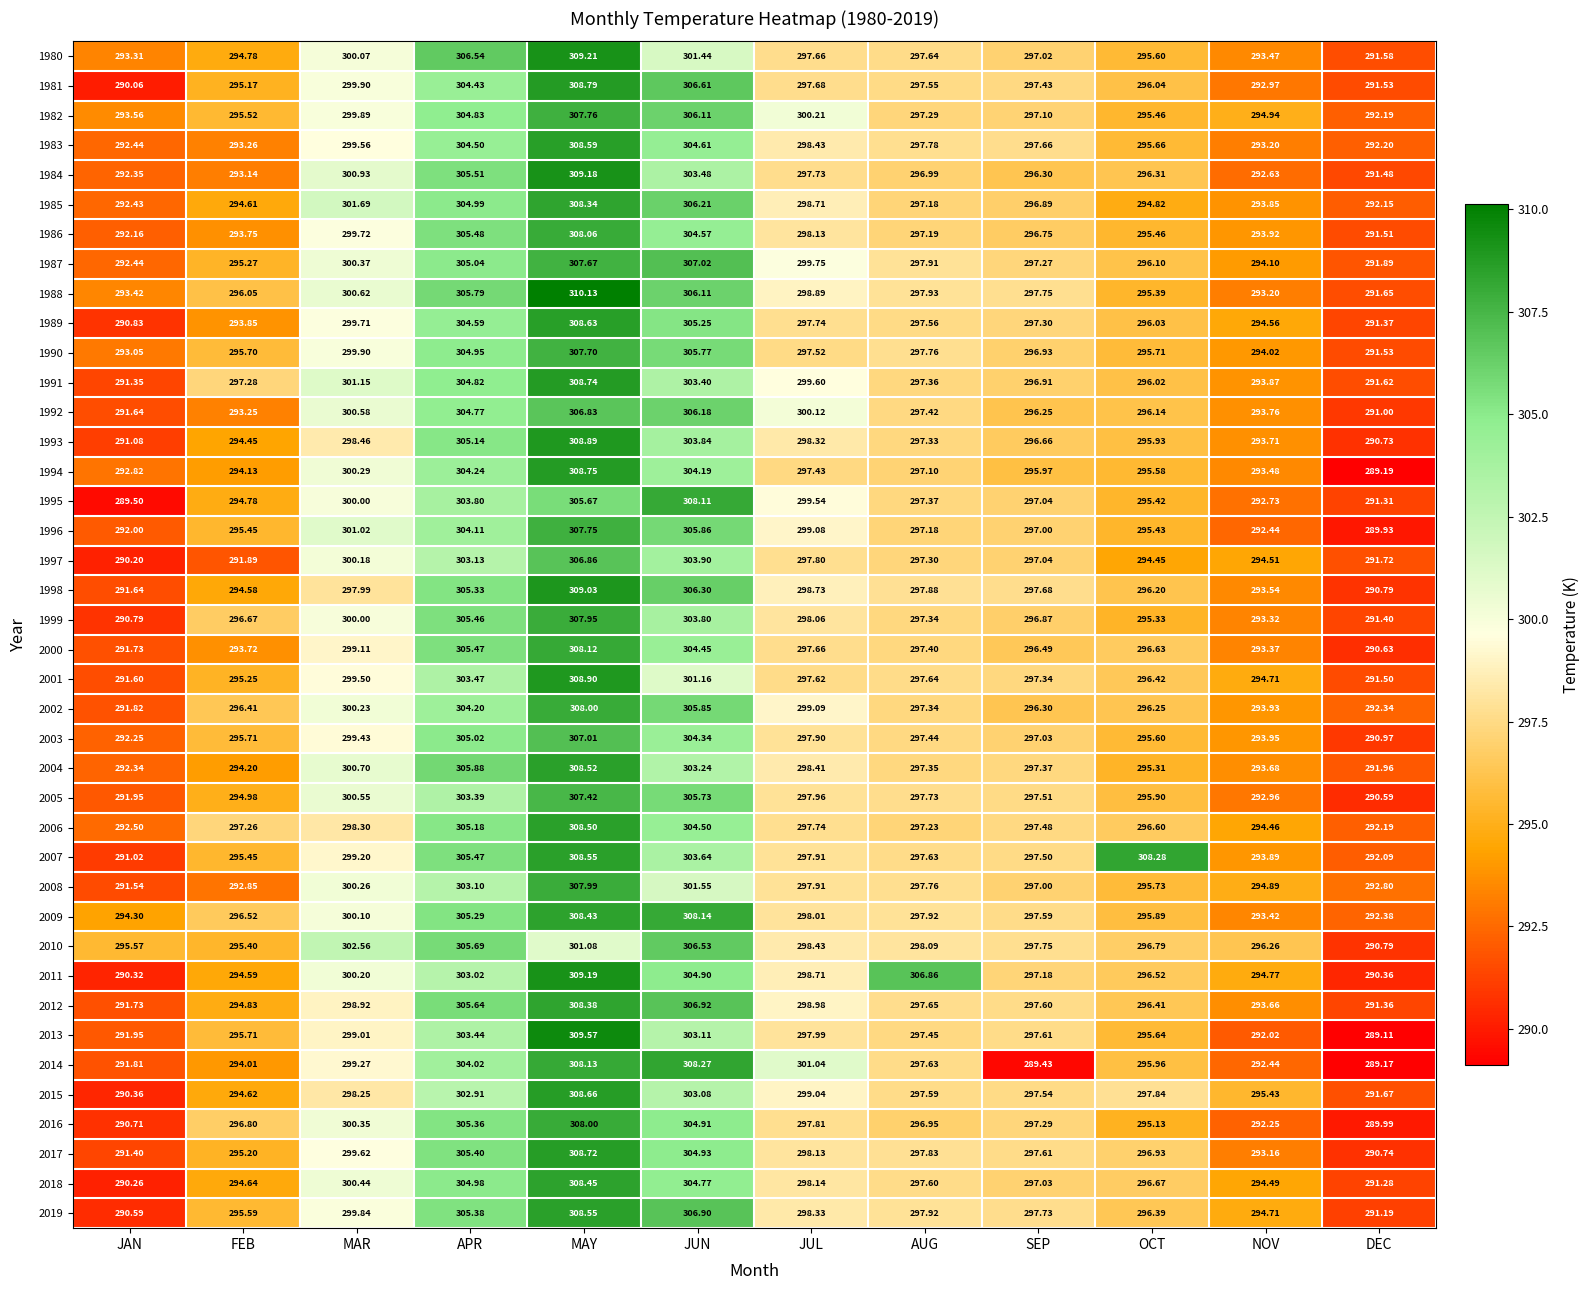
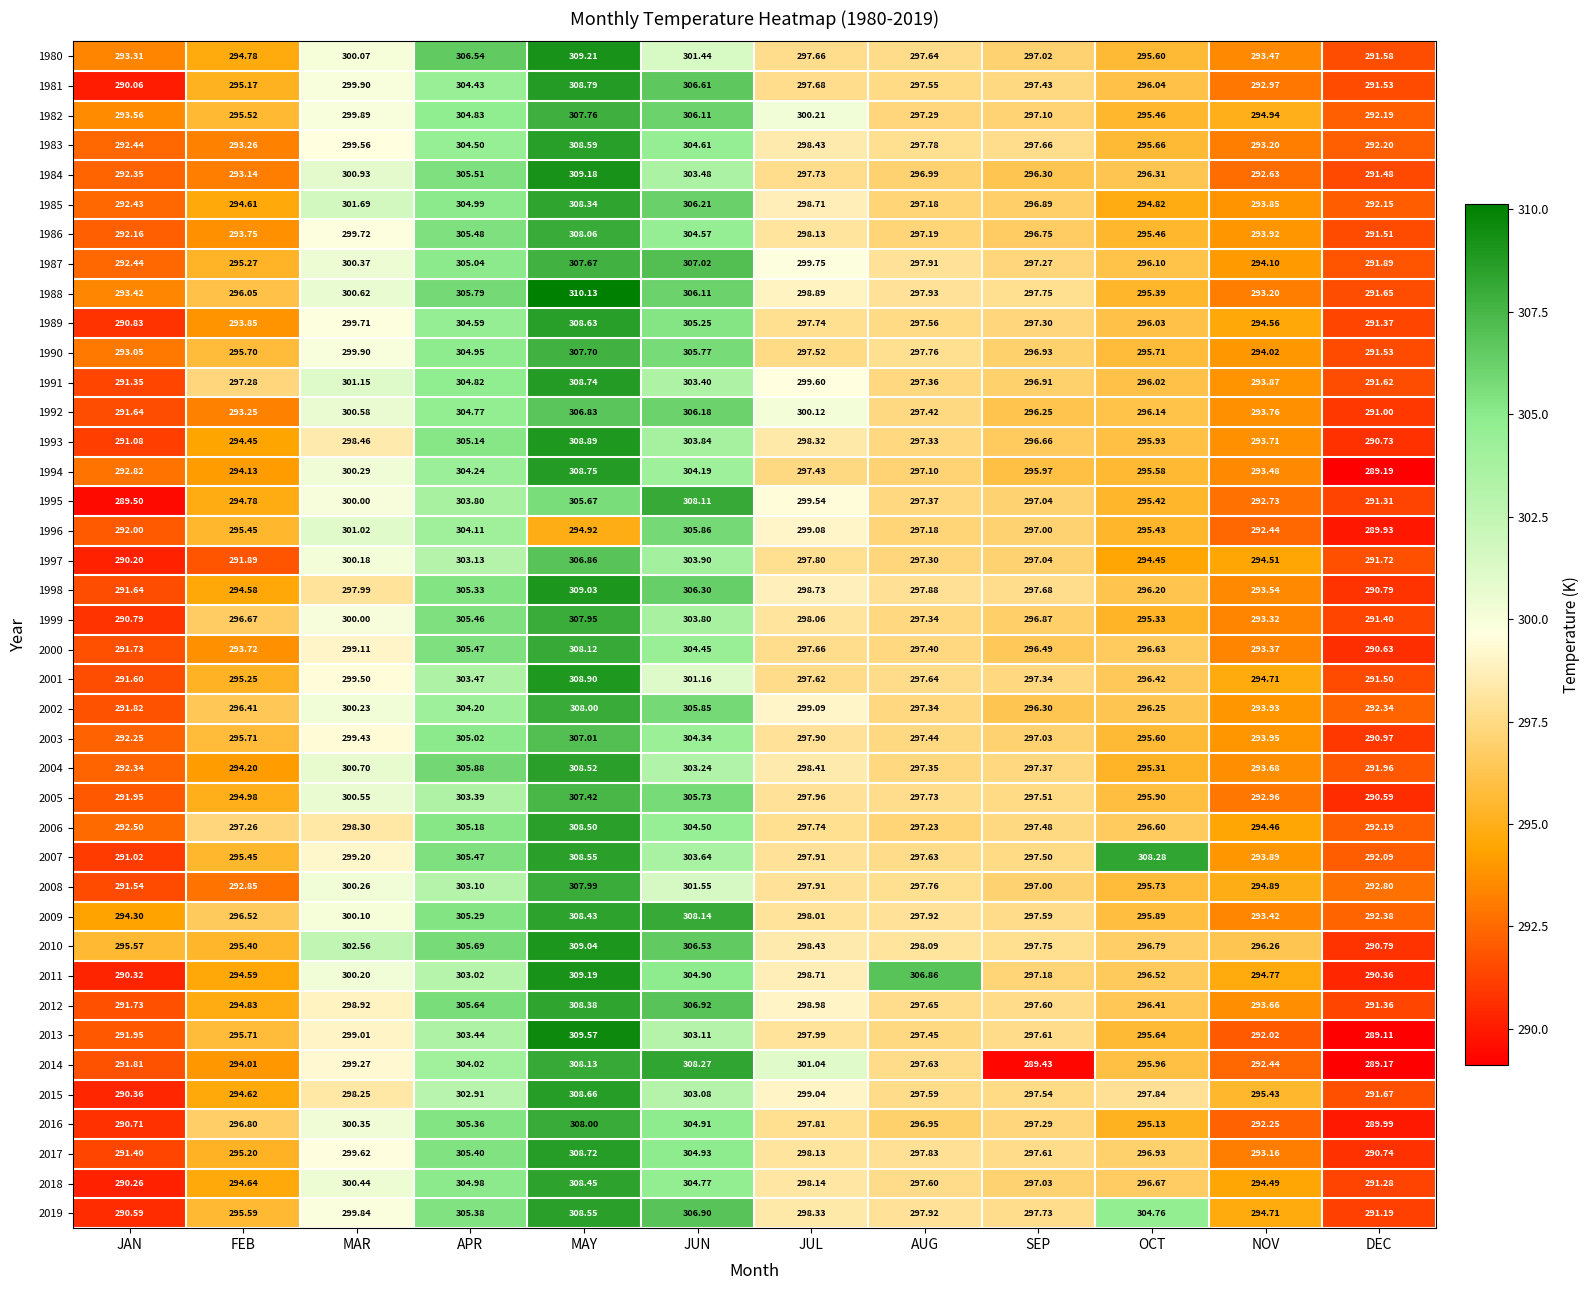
  {
    "1996": {
      "JAN": 292.00,
      "FEB": 295.45,
      "MAR": 301.02,
      "APR": 304.11,
-     "MAY": 307.75,
+     "MAY": 294.92,
      "JUN": 305.86,
      "JUL": 299.08,
      "AUG": 297.18,
      "SEP": 297.00,
      "OCT": 295.43,
      "NOV": 292.44,
      "DEC": 289.93
    },
    "2010": {
      "JAN": 295.57,
      "FEB": 295.40,
      "MAR": 302.56,
      "APR": 305.69,
-     "MAY": 301.08,
+     "MAY": 309.04,
      "JUN": 306.53,
      "JUL": 298.43,
      "AUG": 298.09,
      "SEP": 297.75,
      "OCT": 296.79,
      "NOV": 296.26,
      "DEC": 290.79
    },
    "2019": {
      "JAN": 290.59,
      "FEB": 295.59,
      "MAR": 299.84,
      "APR": 305.38,
      "MAY": 308.55,
      "JUN": 306.90,
      "JUL": 298.33,
      "AUG": 297.92,
      "SEP": 297.73,
-     "OCT": 296.39,
+     "OCT": 304.76,
      "NOV": 294.71,
      "DEC": 291.19
    }
  }
